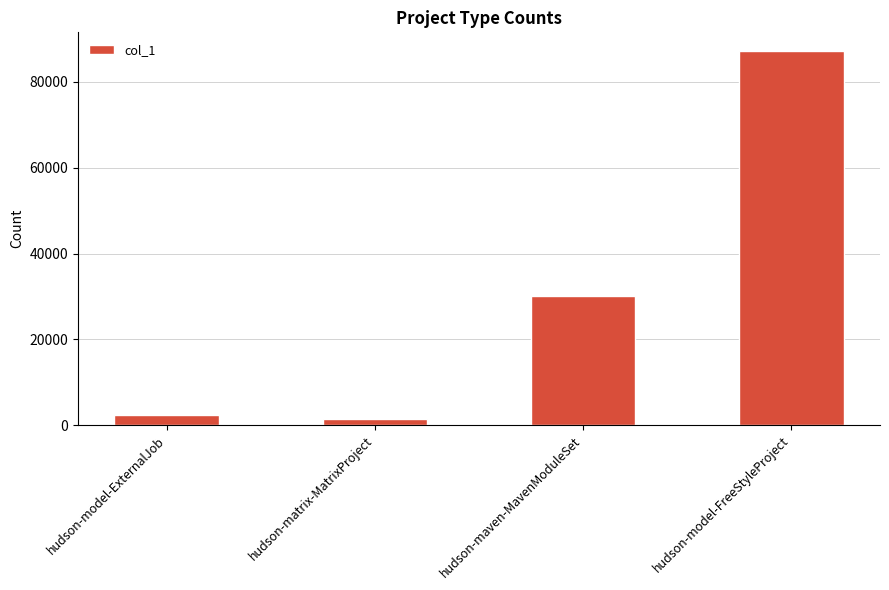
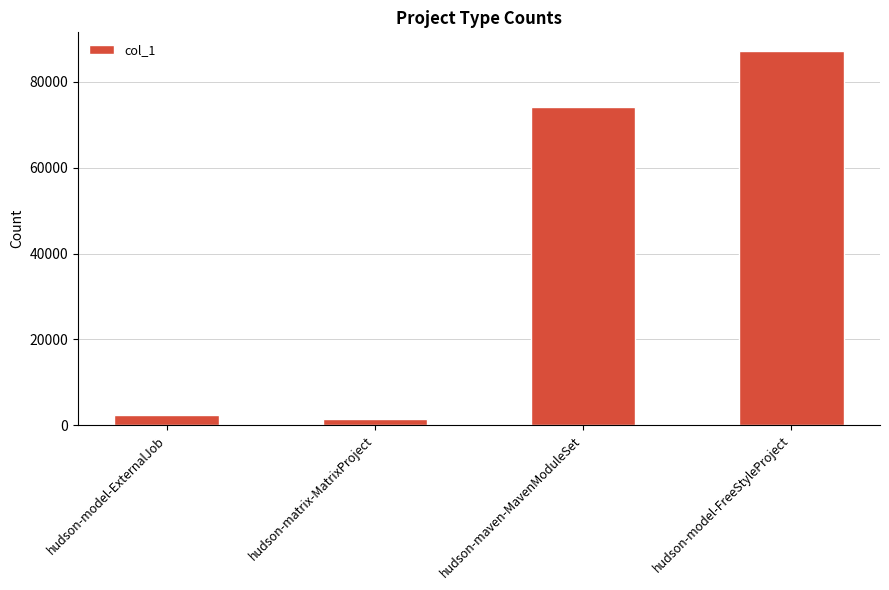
  {
    "hudson-model-ExternalJob": 2000,
    "hudson-matrix-MatrixProject": 2000,
-   "hudson-maven-MavenModuleSet": 30000,
+   "hudson-maven-MavenModuleSet": 74000,
    "hudson-model-FreeStyleProject": 87000
  }
